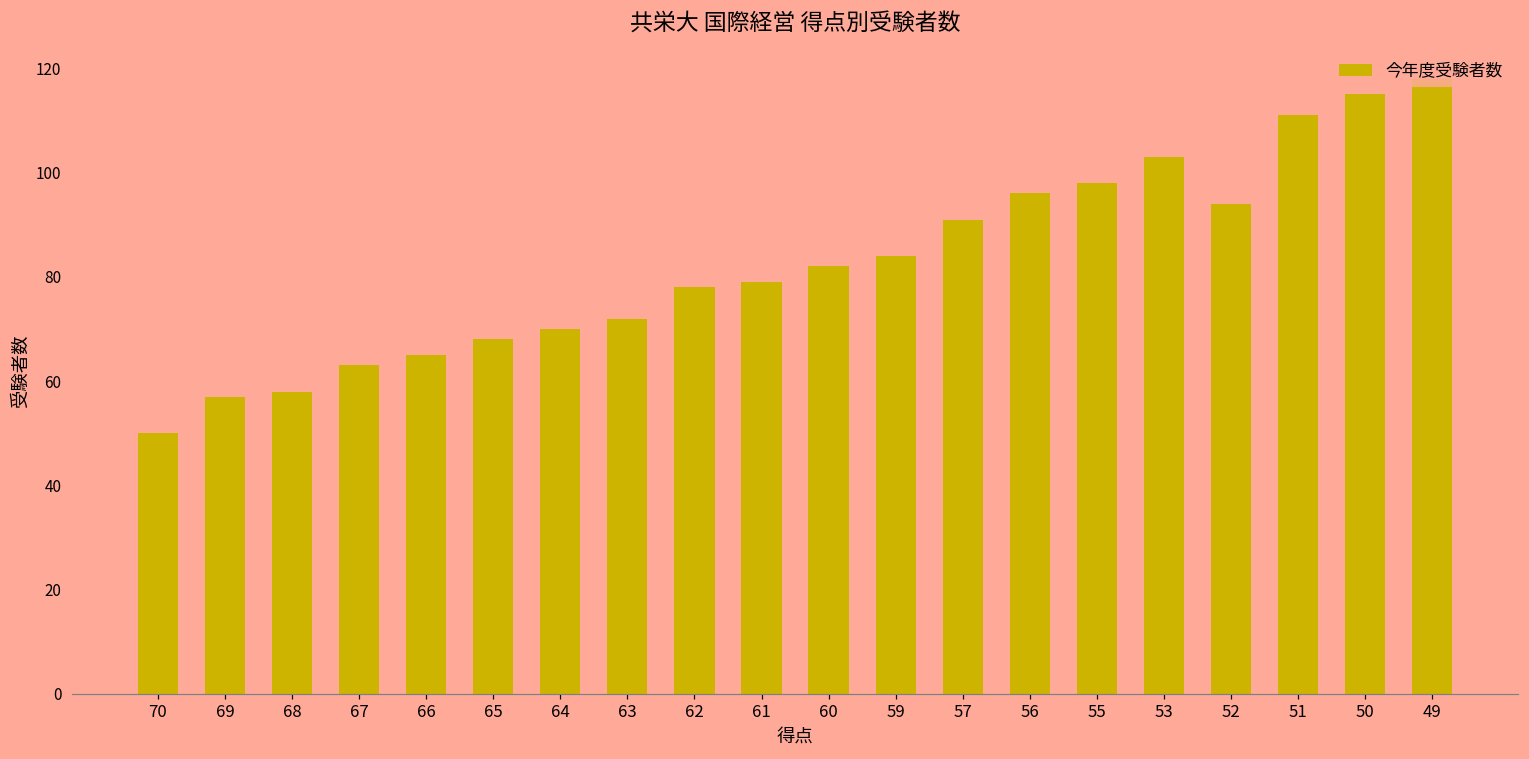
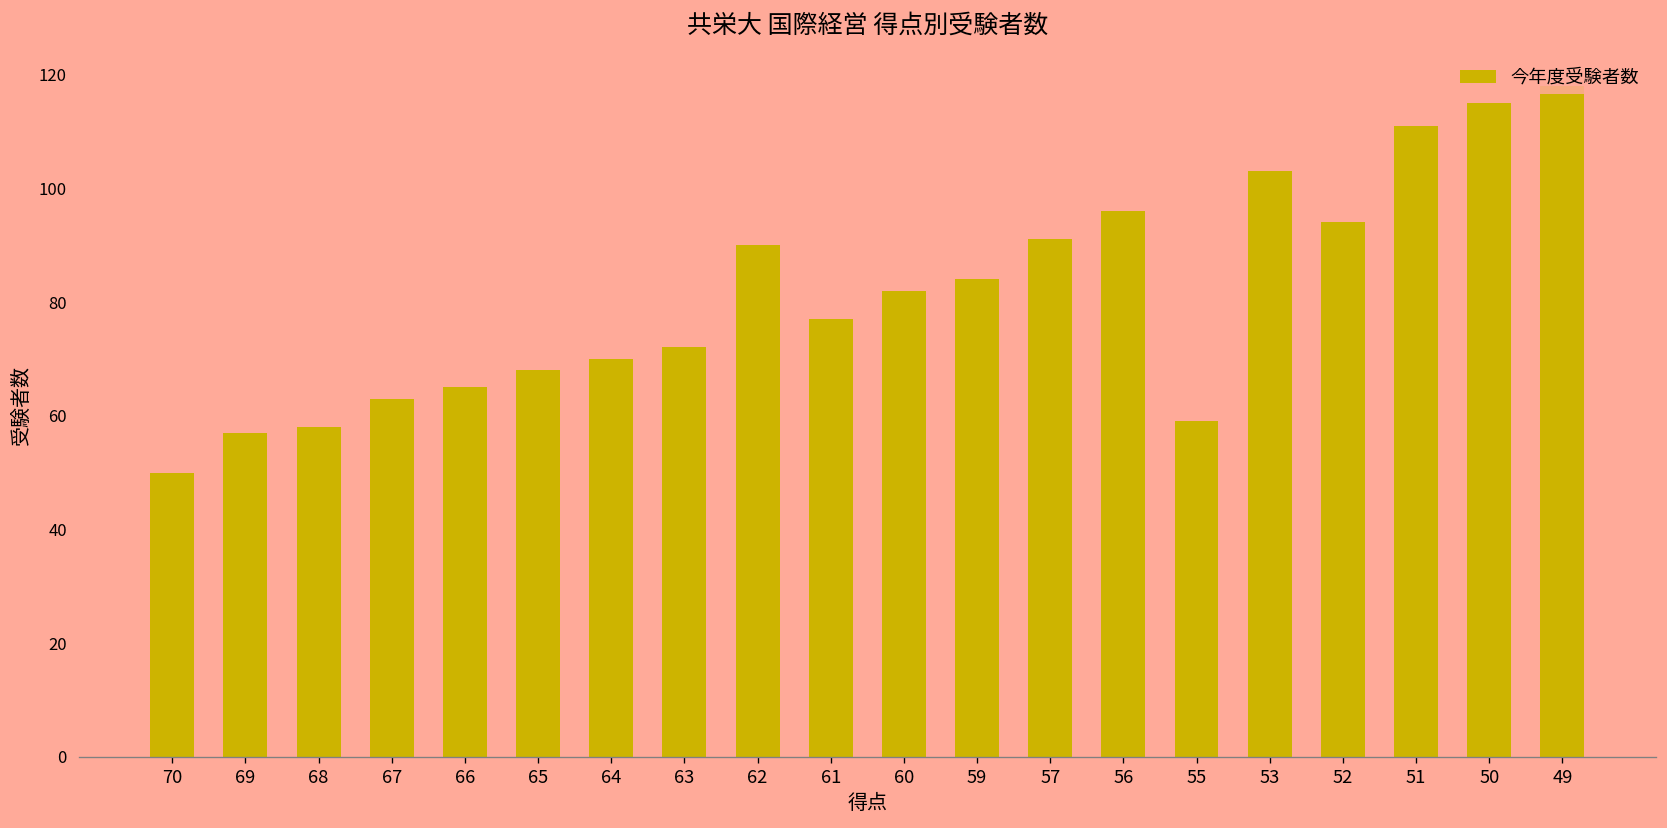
  {
    "70": 50,
    "69": 57,
    "68": 58,
    "67": 63,
    "66": 65,
    "65": 68,
    "64": 70,
    "63": 72,
-   "62": 78,
-   "61": 79,
+   "62": 90,
+   "61": 77,
    "60": 82,
    "59": 84,
    "57": 91,
    "56": 96,
-   "55": 98,
+   "55": 59,
    "53": 103,
    "52": 94,
    "51": 111,
    "50": 115
  }
